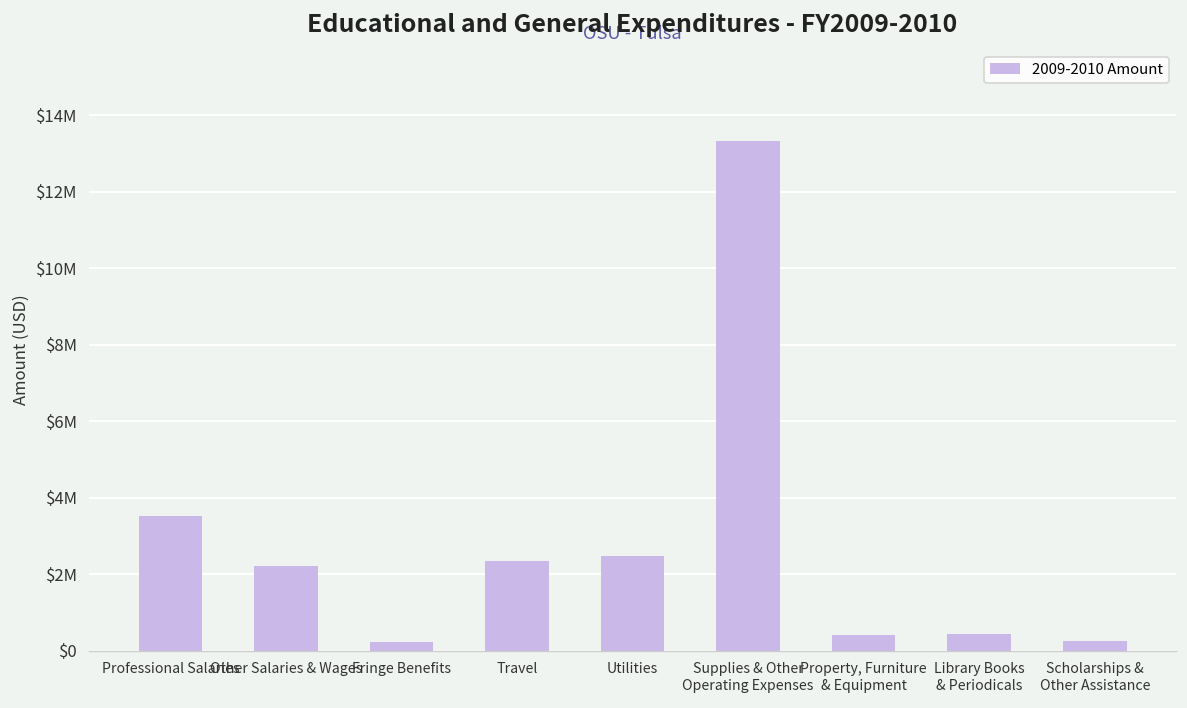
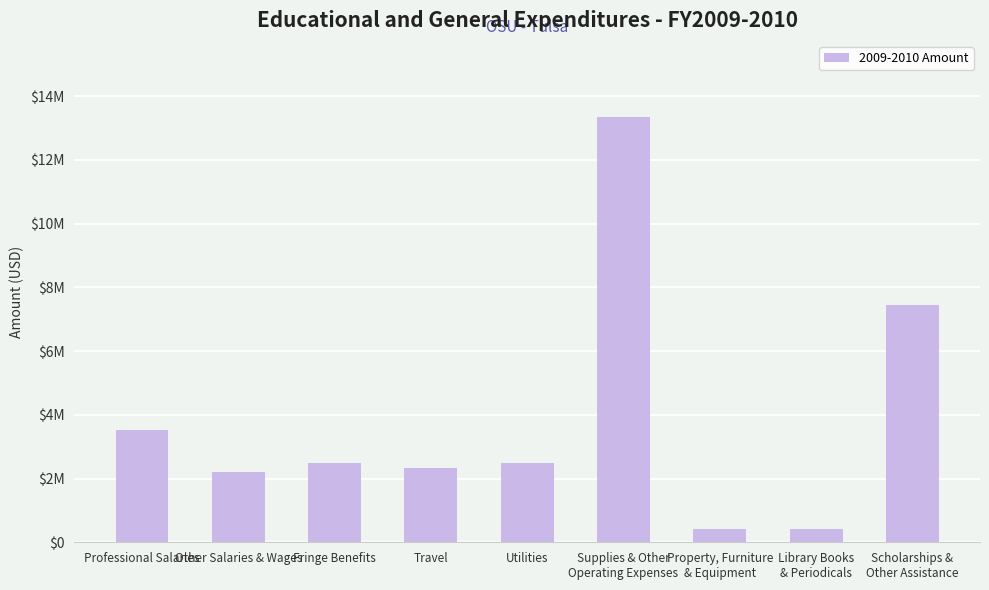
  {
-   "Fringe Benefits": "$200000",
+   "Fringe Benefits": "$2500000",
    "Travel": "$2300000",
    "Utilities": "$2500000",
    "Supplies & Other Operating Expenses": "$13300000",
    "Property, Furniture & Equipment": "$400000",
    "Library Books & Periodicals": "$400000",
-   "Scholarships & Other Assistance": "$300000"
+   "Scholarships & Other Assistance": "$7400000"
  }
